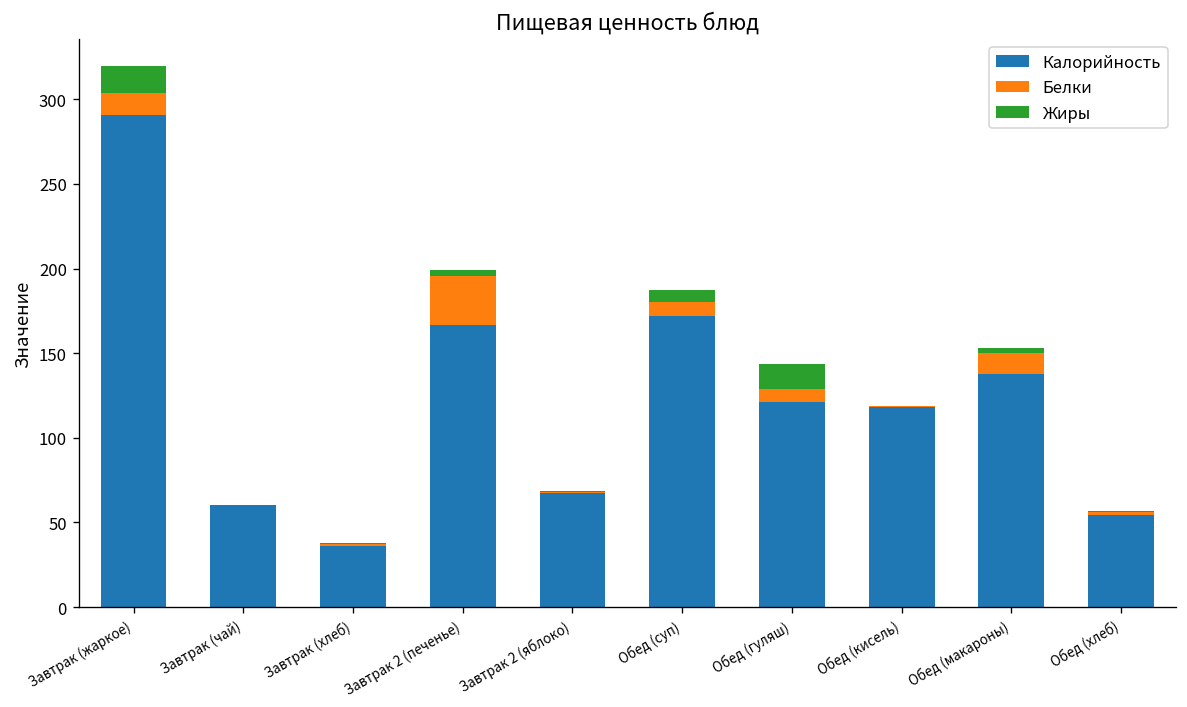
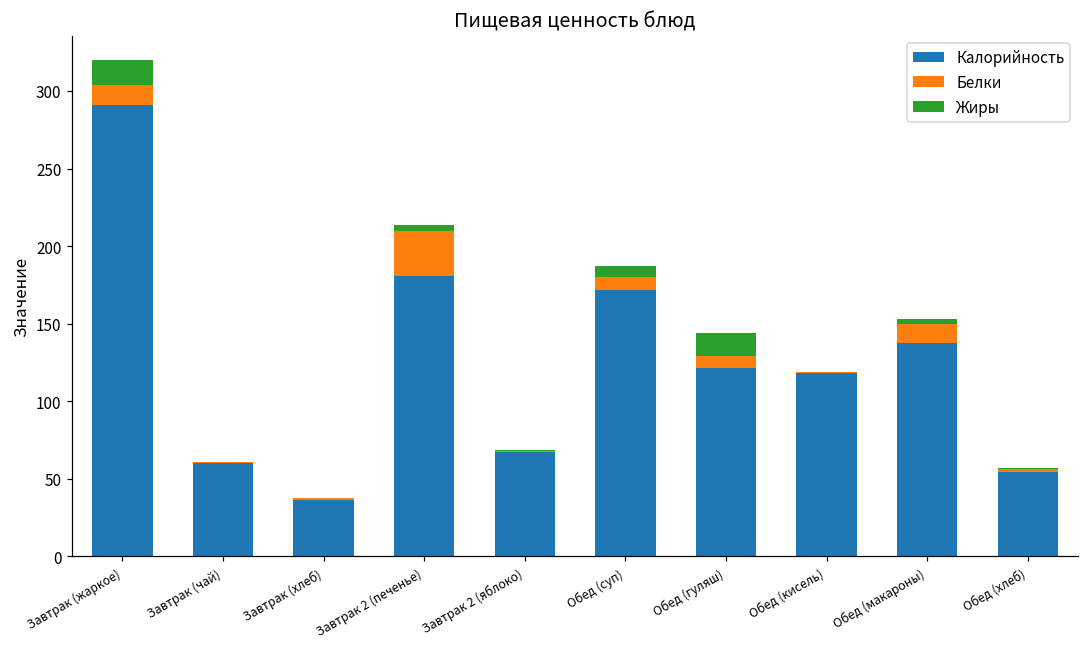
  {
    "Калорийность": {
      "Завтрак (жаркое)": 291,
      "Завтрак (чай)": 60,
      "Завтрак (хлеб)": 36,
-     "Завтрак 2 (печенье)": 167,
+     "Завтрак 2 (печенье)": 181,
      "Завтрак 2 (яблоко)": 68,
      "Обед (суп)": 172,
      "Обед (гуляш)": 121,
      "Обед (кисель)": 119,
      "Обед (макароны)": 138,
      "Обед (хлеб)": 54
    },
    "Белки": {
      "Завтрак (жаркое)": 13,
      "Завтрак 2 (печенье)": 29,
      "Обед (суп)": 9,
      "Обед (гуляш)": 8,
      "Обед (макароны)": 12,
      "Обед (хлеб)": 2
    },
    "Жиры": {
      "Завтрак (жаркое)": 16,
      "Завтрак 2 (печенье)": 4,
      "Обед (суп)": 7,
      "Обед (гуляш)": 15,
      "Обед (кисель)": 0,
      "Обед (макароны)": 3
    }
  }
